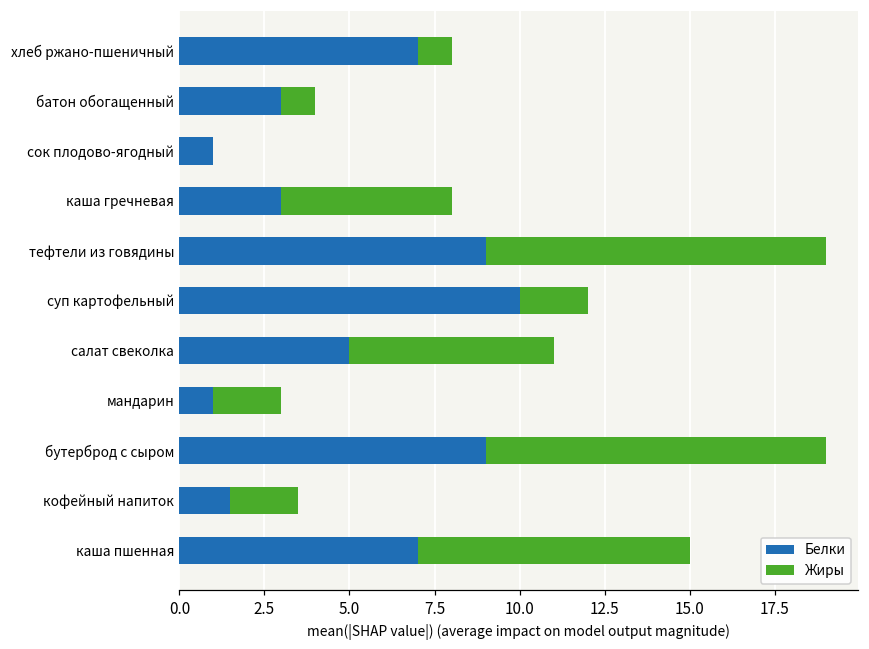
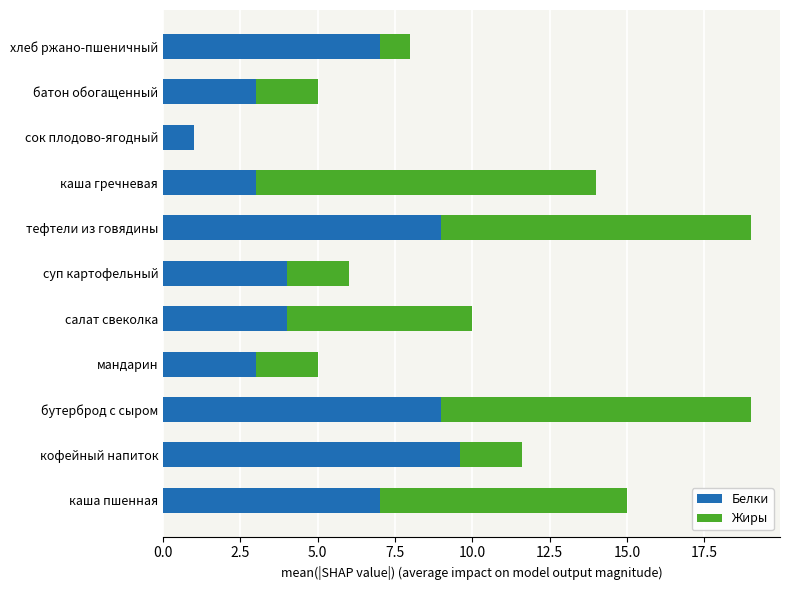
  {
    "Белки": {
      "хлеб ржано-пшеничный": 7.0,
      "батон обогащенный": 3.0,
      "сок плодово-ягодный": 1.0,
      "каша гречневая": 3.0,
      "тефтели из говядины": 9.0,
-     "суп картофельный": 10,
-     "салат свеколка": 5,
-     "мандарин": 1,
+     "суп картофельный": 4,
+     "салат свеколка": 4,
+     "мандарин": 3,
      "бутерброд с сыром": 9.0,
-     "кофейный напиток": 1.5,
+     "кофейный напиток": 9.6,
      "каша пшенная": 7.0
    },
    "Жиры": {
      "хлеб ржано-пшеничный": 1,
-     "батон обогащенный": 1,
+     "батон обогащенный": 2,
      "сок плодово-ягодный": 0,
-     "каша гречневая": 5,
+     "каша гречневая": 11,
      "тефтели из говядины": 10,
      "суп картофельный": 2,
      "салат свеколка": 6,
      "мандарин": 2,
      "бутерброд с сыром": 10,
      "кофейный напиток": 2,
      "каша пшенная": 8
    }
  }
